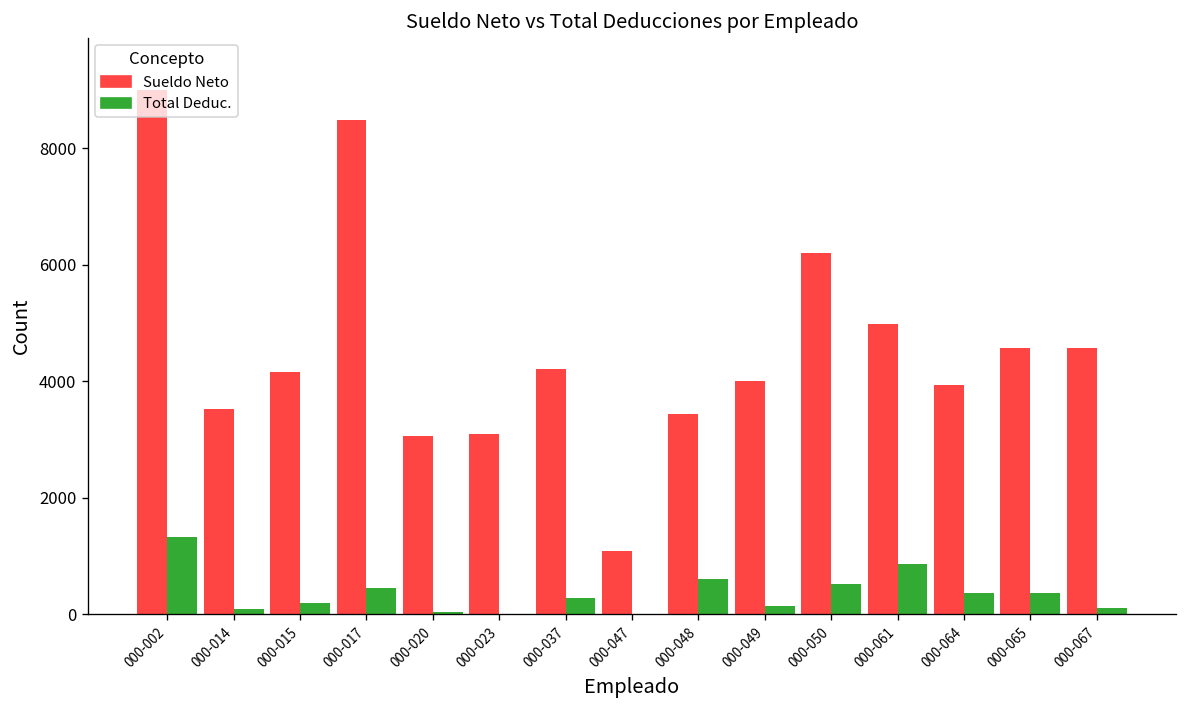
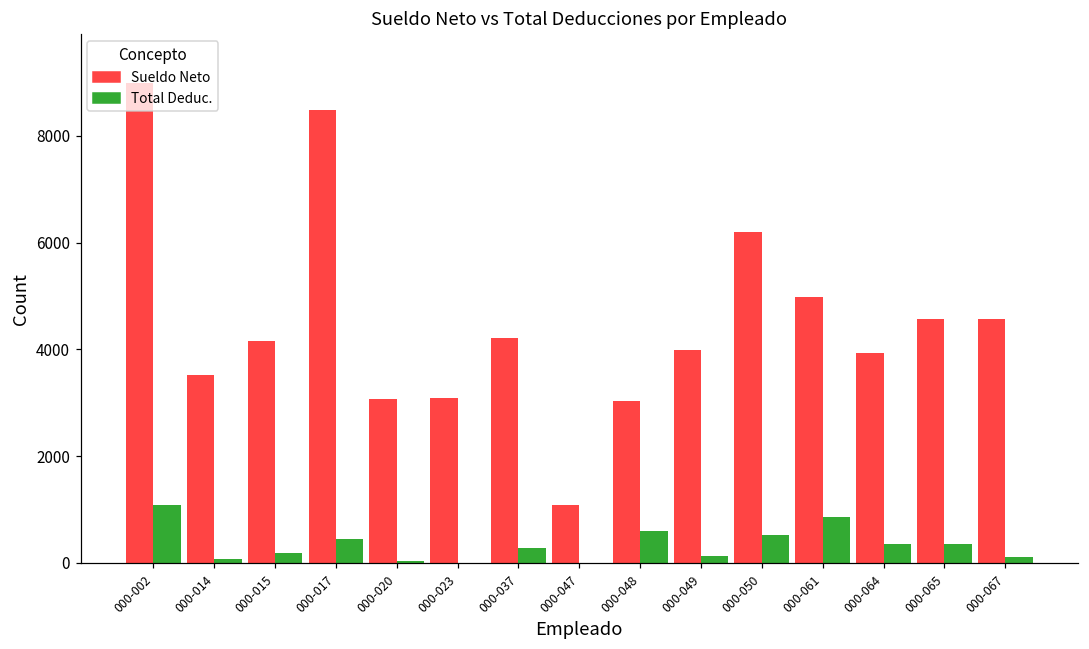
  {
    "Sueldo Neto": {
      "000-014": 3500,
      "000-015": 4200,
      "000-017": 8500,
      "000-020": 3100,
      "000-023": 3100,
      "000-037": 4200,
      "000-047": 1100,
-     "000-048": 3400,
+     "000-048": 3000,
      "000-049": 4000,
      "000-050": 6200,
      "000-061": 5000,
      "000-064": 3900,
      "000-065": 4600,
      "000-067": 4600
    },
    "Total Deduc.": {
-     "000-002": 1300,
+     "000-002": 1100,
      "000-014": 100,
      "000-015": 200,
      "000-017": 400,
      "000-023": 0,
      "000-037": 300,
      "000-047": 0,
      "000-048": 600,
      "000-049": 100,
      "000-050": 500,
      "000-061": 900,
      "000-064": 400,
      "000-065": 400,
      "000-067": 100
    }
  }
